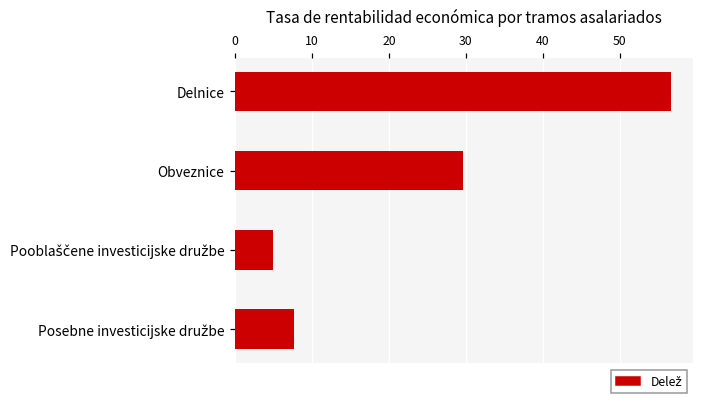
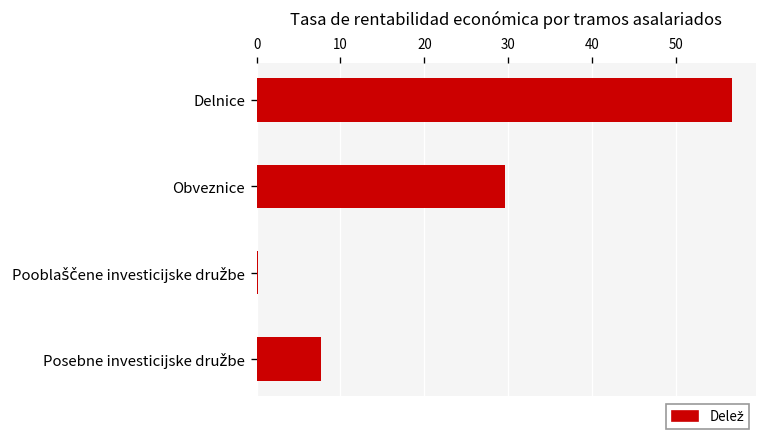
  {
    "Delnice": 57,
    "Obveznice": 30,
-   "Pooblaščene investicijske družbe": 5,
+   "Pooblaščene investicijske družbe": 0,
    "Posebne investicijske družbe": 8
  }
